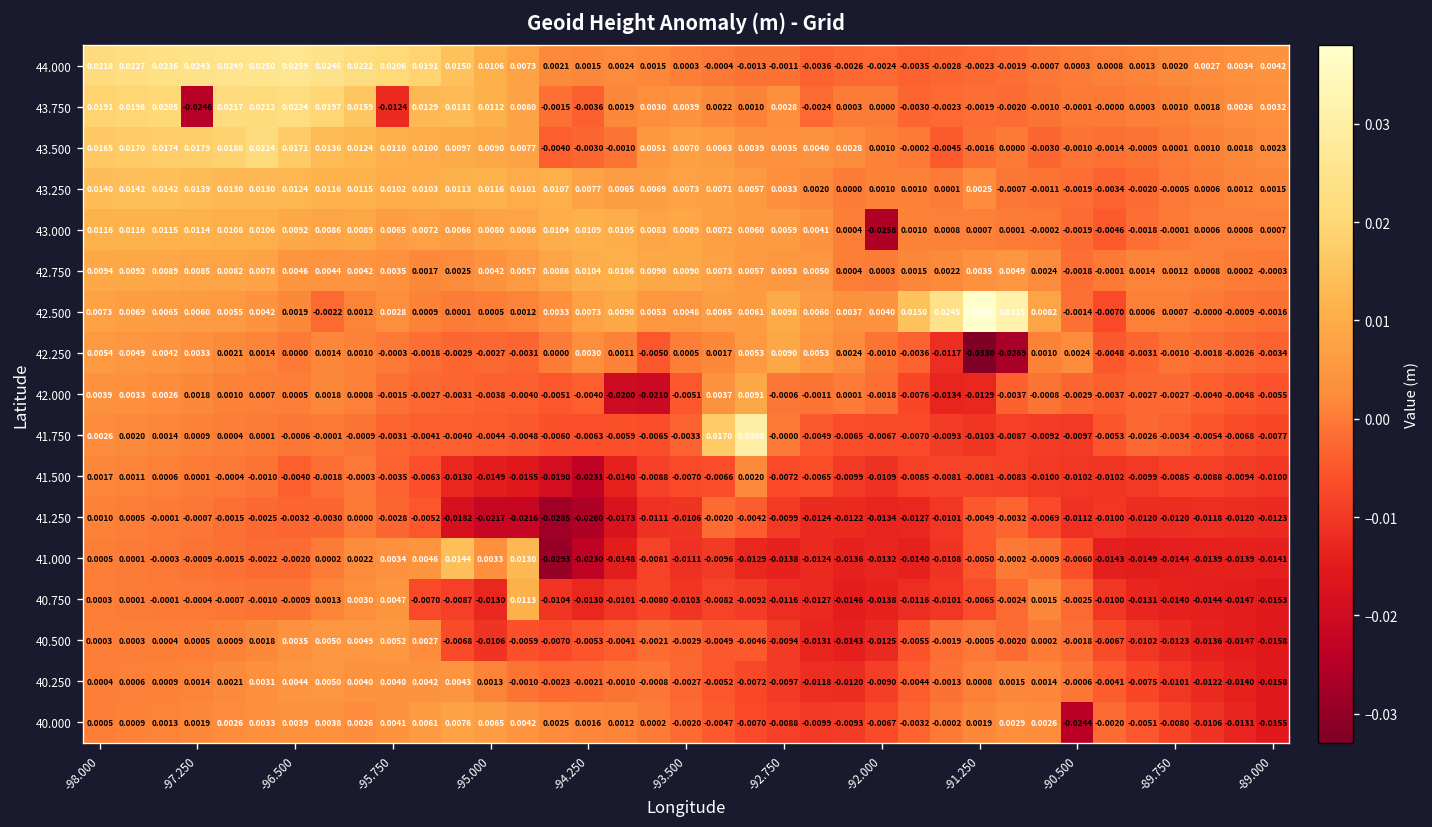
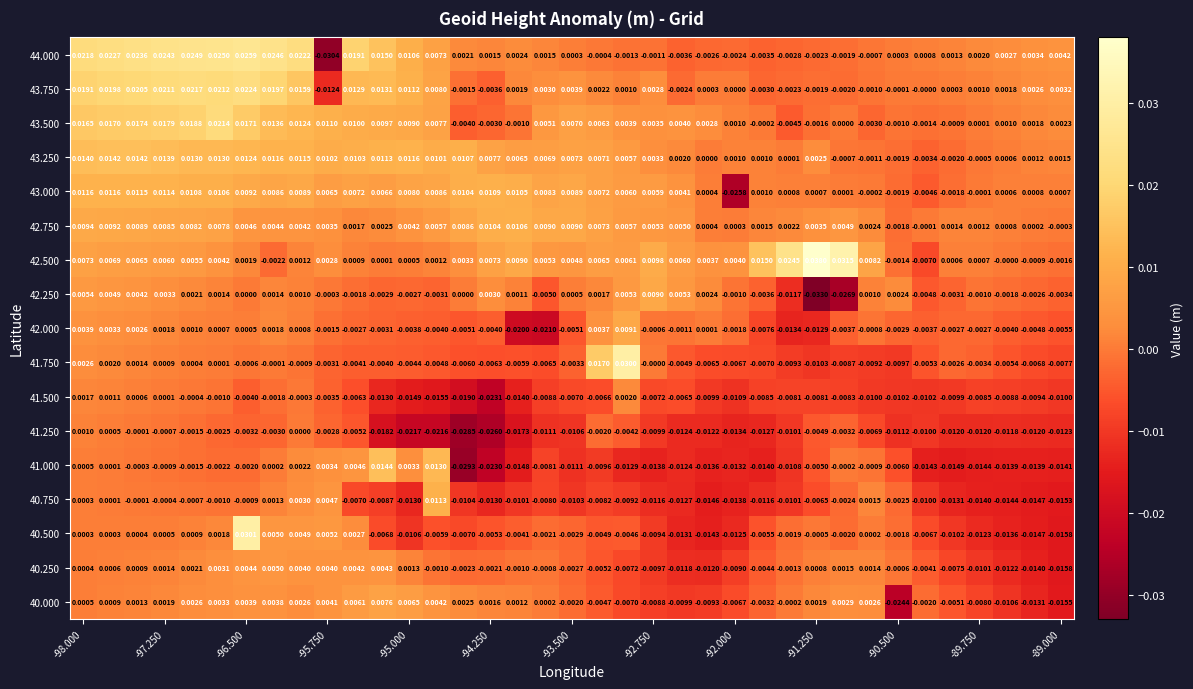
  {
    "44.000": {
      "-98.000": 0.0218,
      "-97.250": 0.0243,
      "-96.500": 0.0259,
-     "-95.750": 0.0206,
+     "-95.750": -0.0304,
      "-95.000": 0.0106,
      "-94.250": 0.0015,
      "-93.500": 0.0003,
      "-92.750": -0.0011,
      "-92.000": -0.0024,
      "-91.250": -0.0023,
      "-90.500": 0.0003,
      "-89.750": 0.0020,
      "-89.000": 0.0042
    },
    "43.750": {
      "-98.000": 0.0191,
-     "-97.250": -0.0246,
+     "-97.250": 0.0211,
      "-96.500": 0.0224,
      "-95.750": -0.0124,
      "-95.000": 0.0112,
      "-94.250": -0.0036,
      "-93.500": 0.0039,
      "-92.750": 0.0028,
      "-92.000": 0.0000,
      "-91.250": -0.0019,
      "-90.500": -0.0001,
      "-89.750": 0.0010,
      "-89.000": 0.0032
    },
    "40.500": {
      "-98.000": 0.0003,
      "-97.250": 0.0005,
-     "-96.500": 0.0035,
+     "-96.500": 0.0301,
      "-95.750": 0.0052,
      "-95.000": -0.0106,
      "-94.250": -0.0053,
      "-93.500": -0.0029,
      "-92.750": -0.0094,
      "-92.000": -0.0125,
      "-91.250": -0.0005,
      "-90.500": -0.0018,
      "-89.750": -0.0123,
      "-89.000": -0.0158
    }
  }
